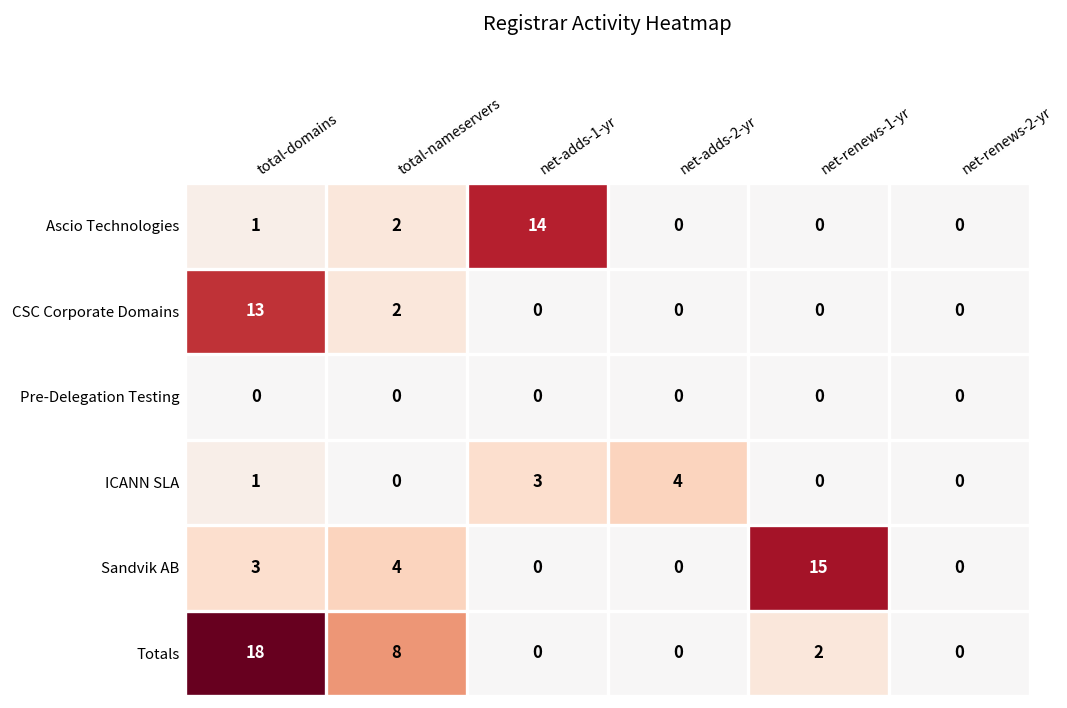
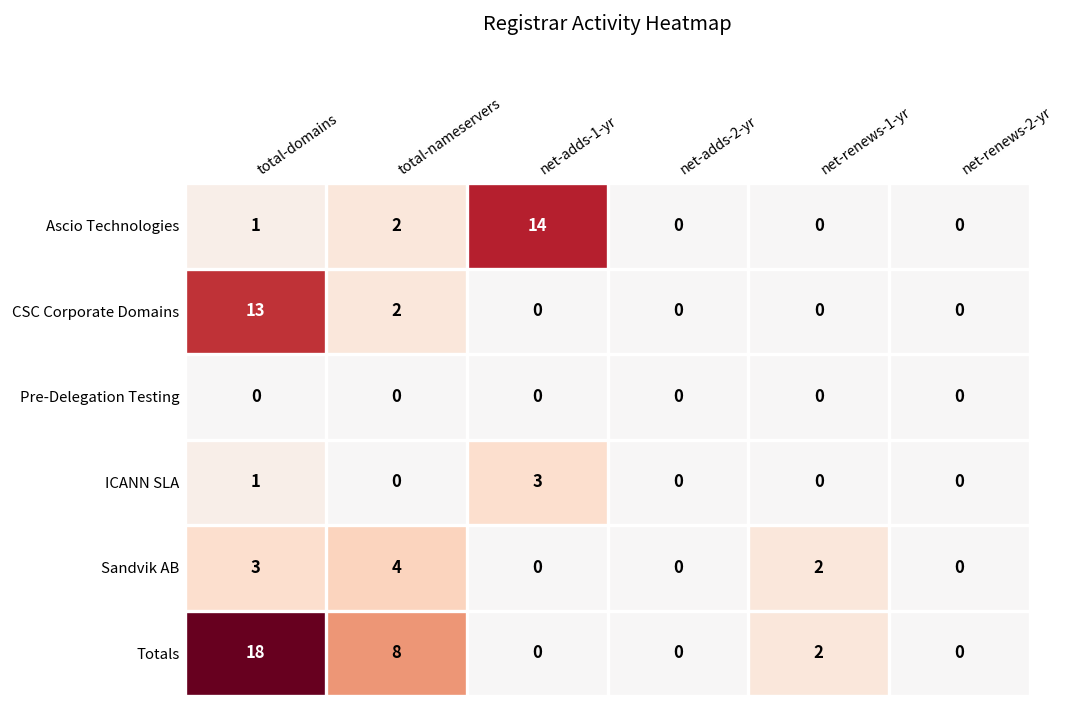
  {
    "Ascio Technologies": {
      "total-domains": 1,
      "total-nameservers": 2,
      "net-adds-1-yr": 14,
      "net-adds-2-yr": 0,
      "net-renews-1-yr": 0,
      "net-renews-2-yr": 0
    },
    "CSC Corporate Domains": {
      "total-domains": 13,
      "total-nameservers": 2,
      "net-adds-1-yr": 0,
      "net-adds-2-yr": 0,
      "net-renews-1-yr": 0,
      "net-renews-2-yr": 0
    },
    "Pre-Delegation Testing": {
      "total-domains": 0,
      "total-nameservers": 0,
      "net-adds-1-yr": 0,
      "net-adds-2-yr": 0,
      "net-renews-1-yr": 0,
      "net-renews-2-yr": 0
    },
    "ICANN SLA": {
      "total-domains": 1,
      "total-nameservers": 0,
      "net-adds-1-yr": 3,
-     "net-adds-2-yr": 4,
+     "net-adds-2-yr": 0,
      "net-renews-1-yr": 0,
      "net-renews-2-yr": 0
    },
    "Sandvik AB": {
      "total-domains": 3,
      "total-nameservers": 4,
      "net-adds-1-yr": 0,
      "net-adds-2-yr": 0,
-     "net-renews-1-yr": 15,
+     "net-renews-1-yr": 2,
      "net-renews-2-yr": 0
    },
    "Totals": {
      "total-domains": 18,
      "total-nameservers": 8,
      "net-adds-1-yr": 0,
      "net-adds-2-yr": 0,
      "net-renews-1-yr": 2,
      "net-renews-2-yr": 0
    }
  }
